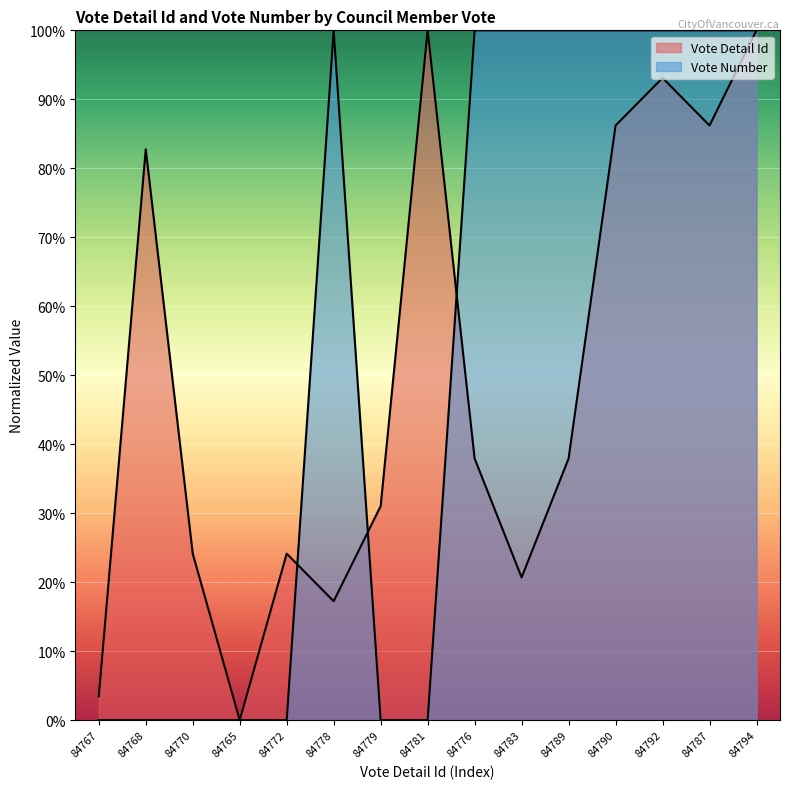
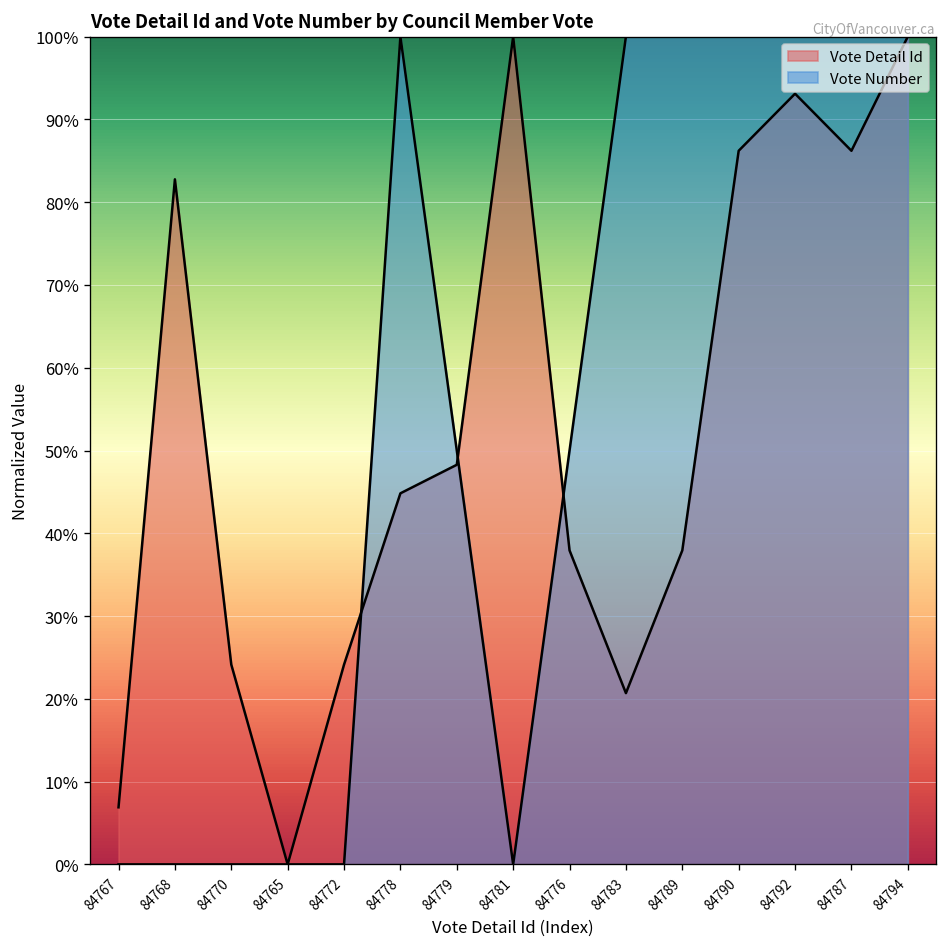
  {
    "Vote Detail Id": {
-     "84767": "3%",
+     "84767": "7%",
      "84768": "83%",
      "84770": "24%",
      "84772": "24%",
-     "84778": "17%",
-     "84779": "31%",
+     "84778": "45%",
+     "84779": "48%",
      "84781": "100%",
      "84776": "38%",
      "84783": "21%",
      "84789": "38%",
      "84790": "86%",
      "84787": "86%"
    },
    "Vote Number": {
      "84767": "0%",
      "84768": "0%",
      "84770": "0%",
      "84772": "0%",
      "84778": "100%",
-     "84779": "0%",
+     "84779": "50%",
      "84781": "0%",
-     "84776": "100%",
+     "84776": "50%",
      "84783": "100%",
      "84789": "100%",
      "84790": "100%",
      "84792": "100%",
      "84787": "100%"
    }
  }
